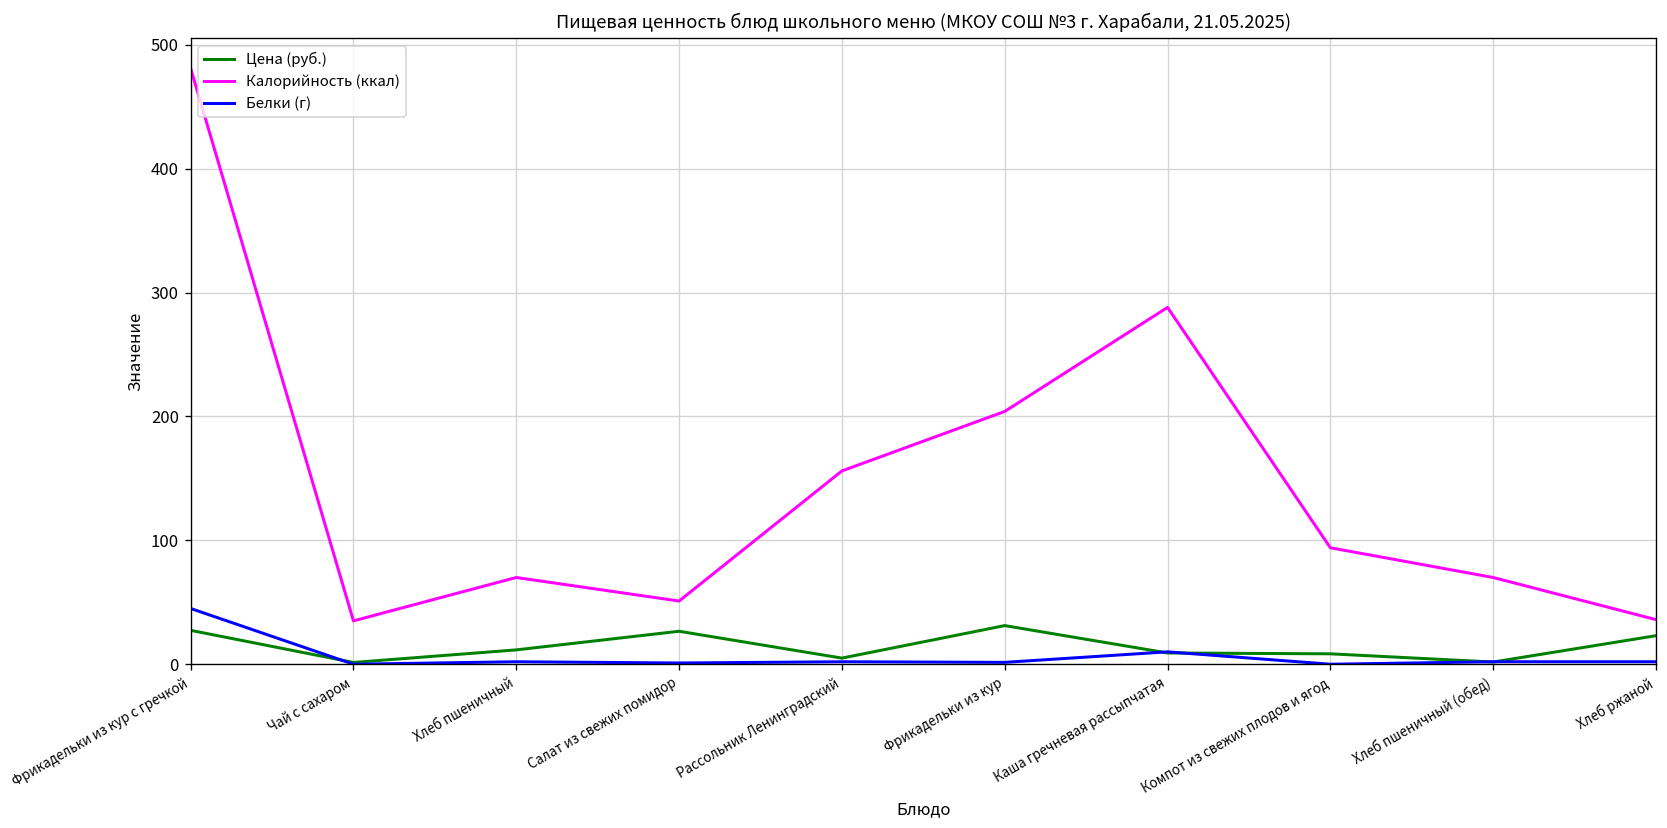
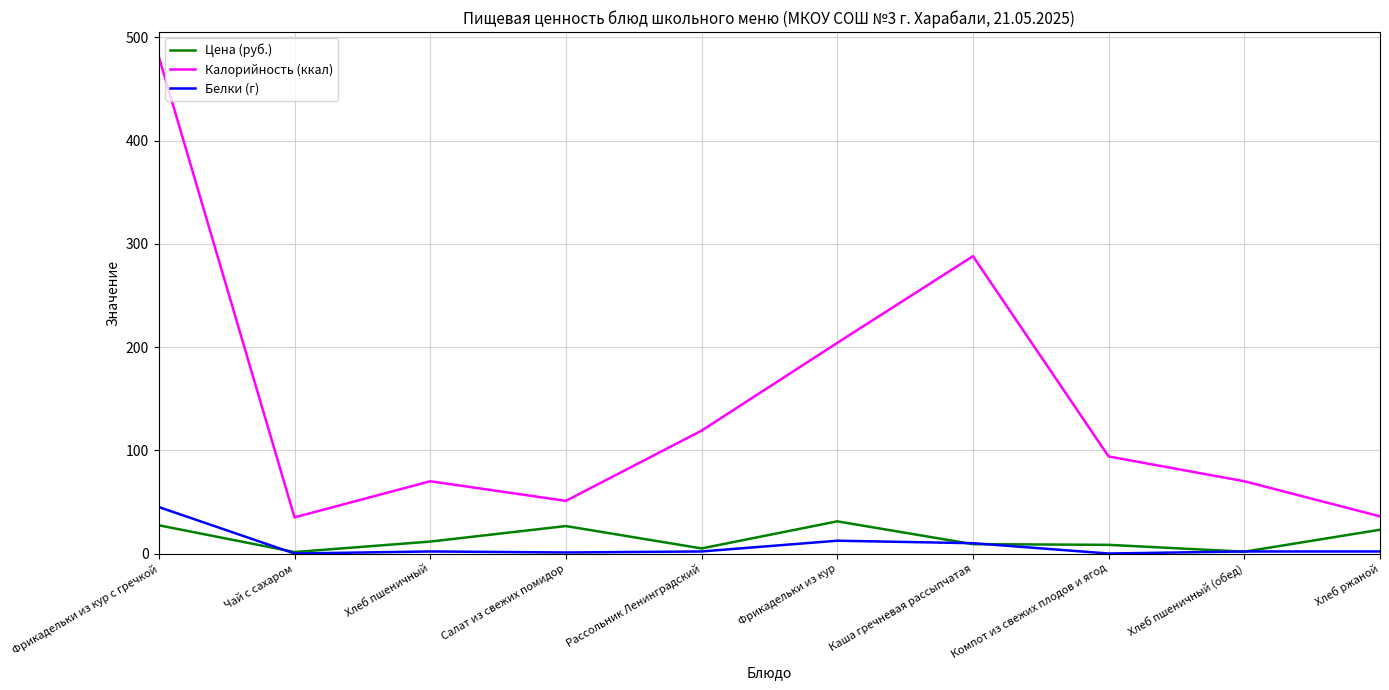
  {
    "Цена (руб.)": {
      "Фрикадельки из кур с гречкой": 27,
      "Хлеб пшеничный": 12,
      "Салат из свежих помидор": 27,
      "Рассольник Ленинградский": 5,
      "Фрикадельки из кур": 31,
      "Компот из свежих плодов и ягод": 8,
      "Хлеб ржаной": 23
    },
    "Калорийность (ккал)": {
      "Фрикадельки из кур с гречкой": 481,
      "Чай с сахаром": 35,
      "Хлеб пшеничный": 70,
      "Салат из свежих помидор": 51,
-     "Рассольник Ленинградский": 156,
+     "Рассольник Ленинградский": 119,
      "Фрикадельки из кур": 204,
      "Каша гречневая рассыпчатая": 288,
      "Компот из свежих плодов и ягод": 94,
      "Хлеб пшеничный (обед)": 70,
      "Хлеб ржаной": 36
    },
    "Белки (г)": {
      "Фрикадельки из кур с гречкой": 45,
      "Хлеб пшеничный": 2,
      "Салат из свежих помидор": 1,
      "Рассольник Ленинградский": 2,
-     "Фрикадельки из кур": 2,
+     "Фрикадельки из кур": 12,
      "Компот из свежих плодов и ягод": 0,
      "Хлеб ржаной": 2
    }
  }
